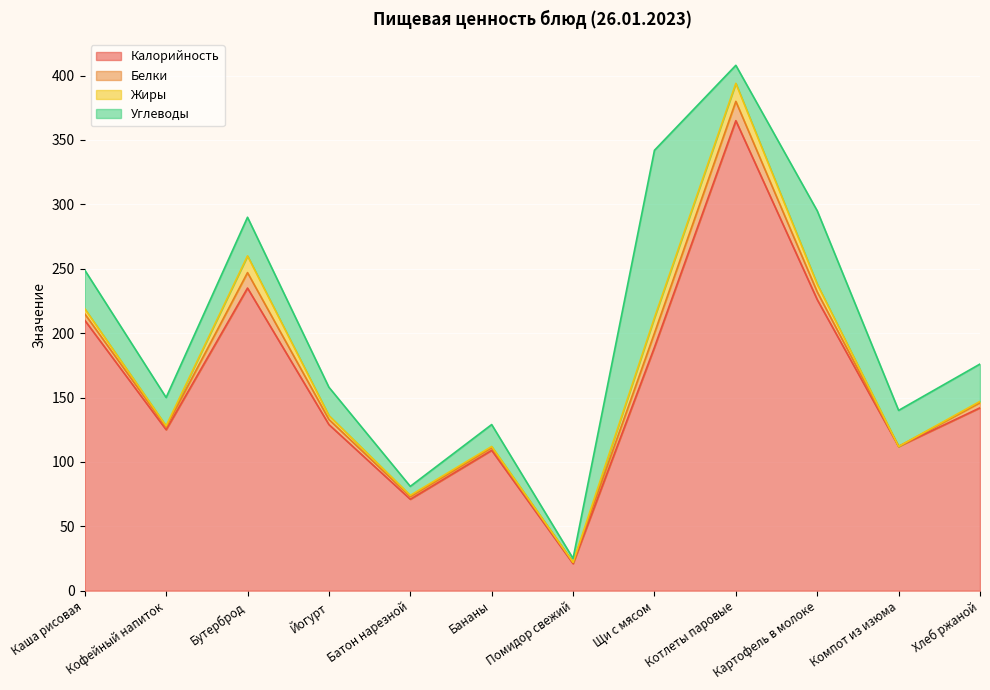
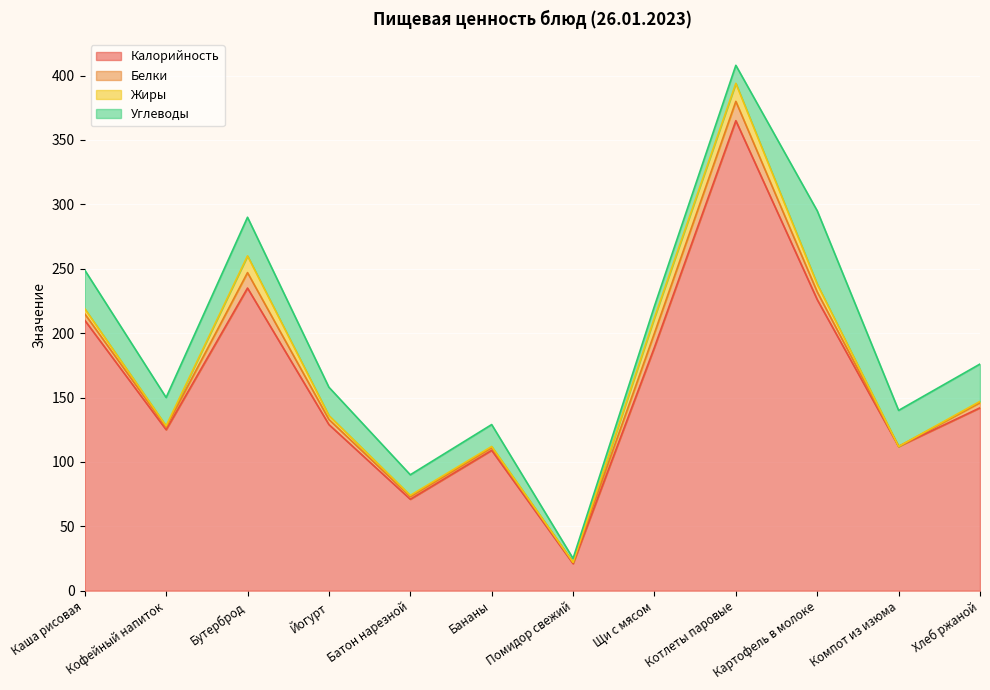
  {
    "Углеводы": {
      "Каша рисовая": 30,
      "Кофейный напиток": 22,
      "Бутерброд": 30,
      "Йогурт": 22,
-     "Батон нарезной": 7,
+     "Батон нарезной": 16,
      "Бананы": 17,
      "Помидор свежий": 3,
-     "Щи с мясом": 130,
+     "Щи с мясом": 9,
      "Котлеты паровые": 14,
      "Картофель в молоке": 57,
      "Компот из изюма": 28,
      "Хлеб ржаной": 29
    }
  }
